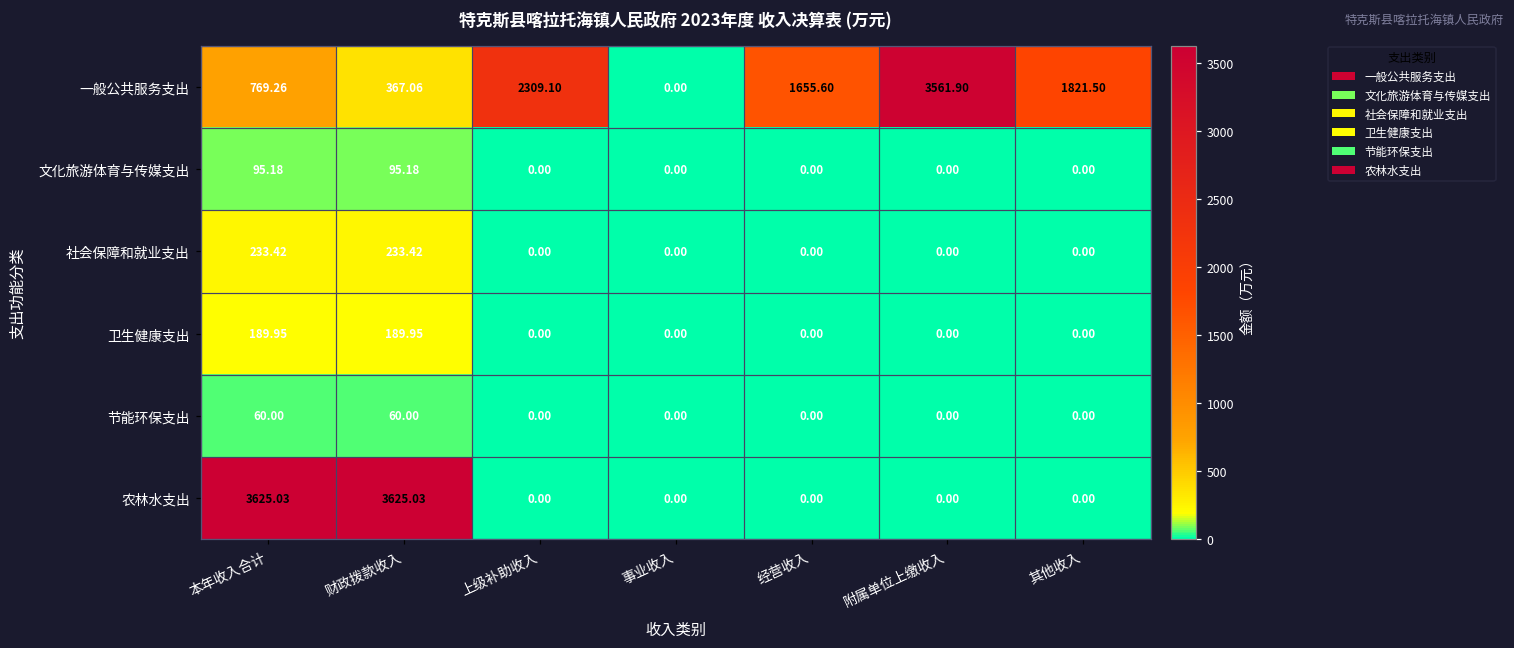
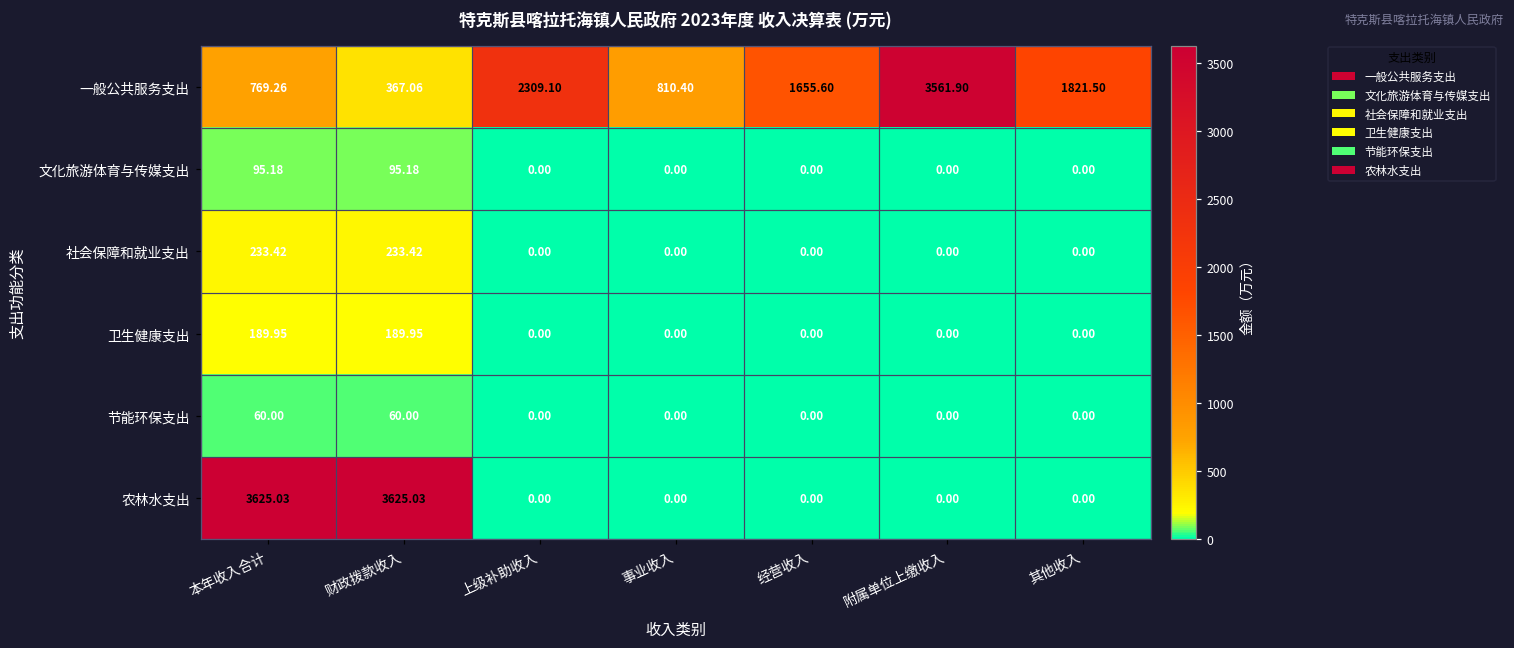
  {
    "一般公共服务支出": {
      "本年收入合计": 769.26,
      "财政拨款收入": 367.06,
      "上级补助收入": 2309.10,
-     "事业收入": 0.00,
+     "事业收入": 810.40,
      "经营收入": 1655.60,
      "附属单位上缴收入": 3561.90,
      "其他收入": 1821.50
    },
    "文化旅游体育与传媒支出": {
      "本年收入合计": 95.18,
      "财政拨款收入": 95.18,
      "上级补助收入": 0.00,
      "事业收入": 0.00,
      "经营收入": 0.00,
      "附属单位上缴收入": 0.00,
      "其他收入": 0.00
    },
    "社会保障和就业支出": {
      "本年收入合计": 233.42,
      "财政拨款收入": 233.42,
      "上级补助收入": 0.00,
      "事业收入": 0.00,
      "经营收入": 0.00,
      "附属单位上缴收入": 0.00,
      "其他收入": 0.00
    },
    "卫生健康支出": {
      "本年收入合计": 189.95,
      "财政拨款收入": 189.95,
      "上级补助收入": 0.00,
      "事业收入": 0.00,
      "经营收入": 0.00,
      "附属单位上缴收入": 0.00,
      "其他收入": 0.00
    },
    "节能环保支出": {
      "本年收入合计": 60.00,
      "财政拨款收入": 60.00,
      "上级补助收入": 0.00,
      "事业收入": 0.00,
      "经营收入": 0.00,
      "附属单位上缴收入": 0.00,
      "其他收入": 0.00
    },
    "农林水支出": {
      "本年收入合计": 3625.03,
      "财政拨款收入": 3625.03,
      "上级补助收入": 0.00,
      "事业收入": 0.00,
      "经营收入": 0.00,
      "附属单位上缴收入": 0.00,
      "其他收入": 0.00
    }
  }
